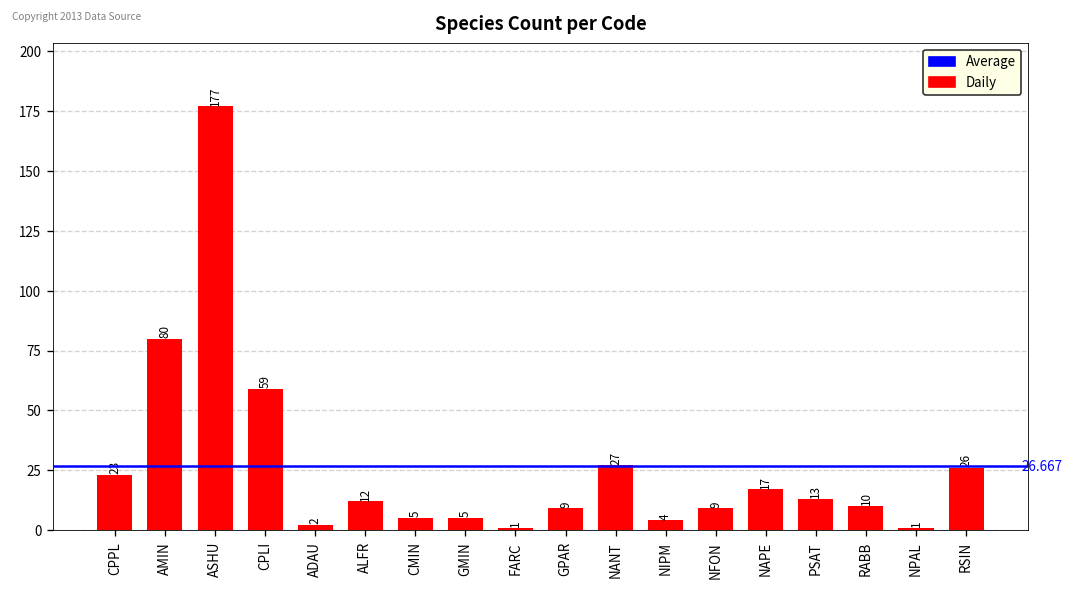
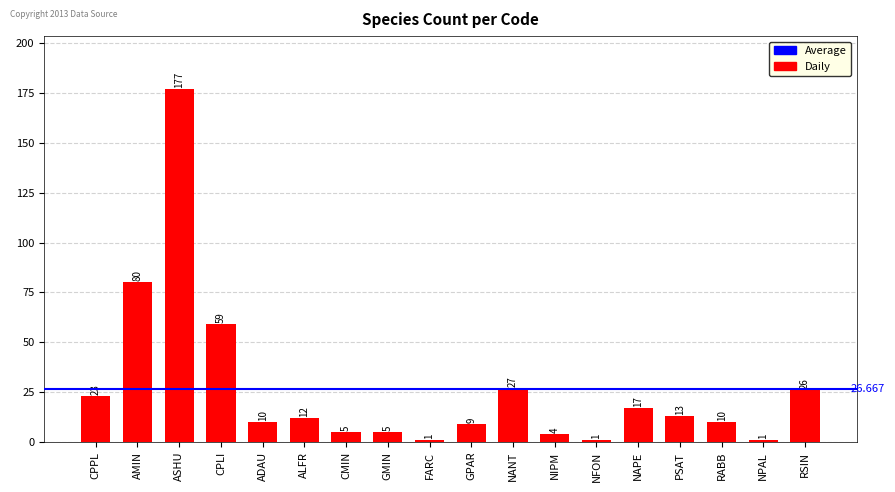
  {
    "CPPL": 23,
    "AMIN": 80,
    "ASHU": 177,
    "CPLI": 59,
-   "ADAU": 2,
+   "ADAU": 10,
    "ALFR": 12,
    "CMIN": 5,
    "GMIN": 5,
    "FARC": 1,
    "GPAR": 9,
    "NANT": 27,
    "NIPM": 4,
-   "NFON": 9,
+   "NFON": 1,
    "NAPE": 17,
    "PSAT": 13,
    "RABB": 10,
    "NPAL": 1,
    "RSIN": 26
  }
